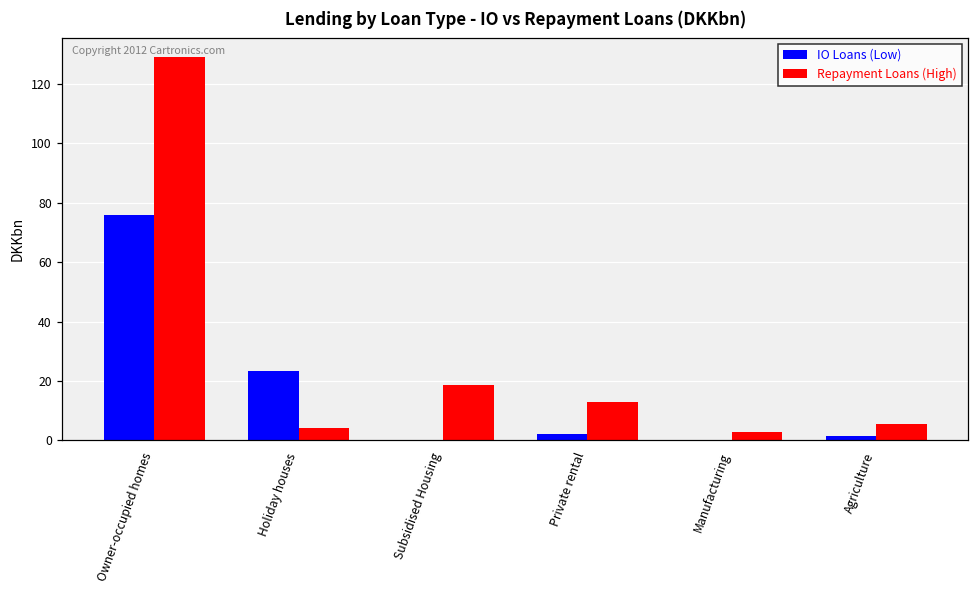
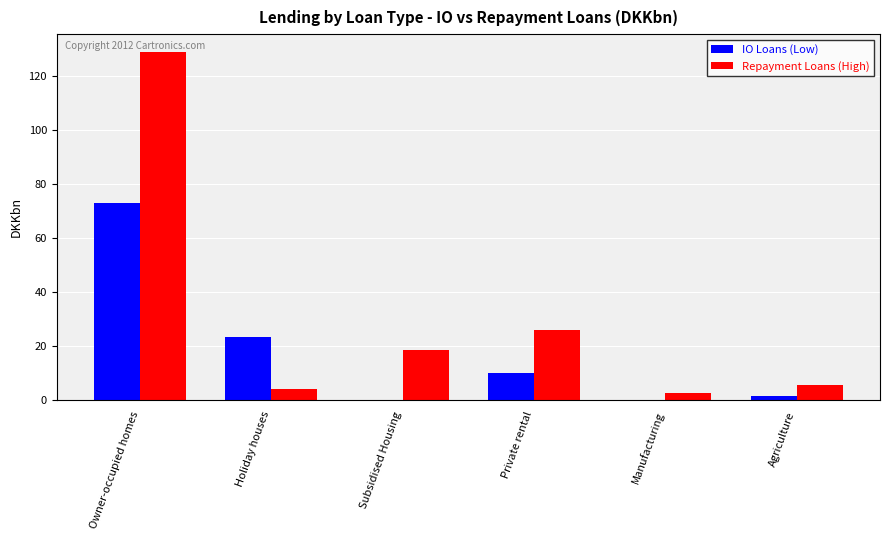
  {
    "IO Loans (Low)": {
-     "Owner-occupied homes": 76,
+     "Owner-occupied homes": 73,
      "Holiday houses": 23,
-     "Private rental": 2,
+     "Private rental": 10,
      "Agriculture": 2
    },
    "Repayment Loans (High)": {
      "Holiday houses": 4,
      "Subsidised Housing": 19,
-     "Private rental": 13,
+     "Private rental": 26,
      "Manufacturing": 3,
      "Agriculture": 6
    }
  }
